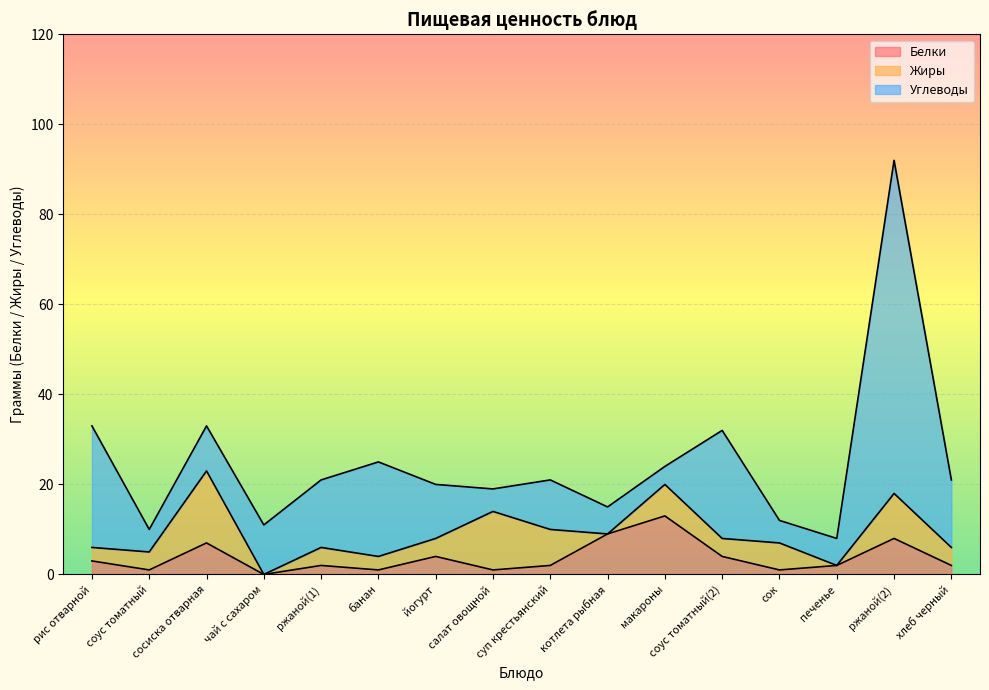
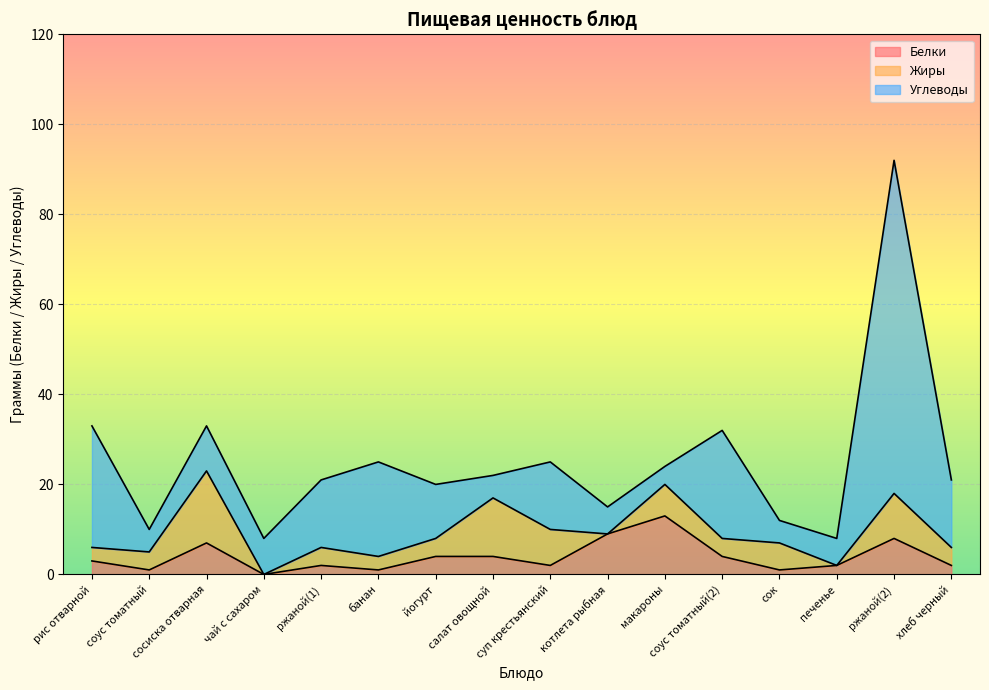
  {
    "Белки": {
      "рис отварной": 3,
      "соус томатный": 1,
      "сосиска отварная": 7,
      "ржаной(1)": 2,
      "банан": 1,
      "йогурт": 4,
-     "салат овощной": 1,
+     "салат овощной": 4,
      "суп крестьянский": 2,
      "макароны": 13,
      "соус томатный(2)": 4,
      "сок": 1,
      "ржаной(2)": 8,
      "хлеб черный": 2
    },
    "Жиры": {
      "рис отварной": 3,
      "соус томатный": 4,
      "сосиска отварная": 16,
      "ржаной(1)": 4,
      "банан": 3,
      "йогурт": 4,
      "салат овощной": 13,
      "суп крестьянский": 8,
      "макароны": 7,
      "соус томатный(2)": 4,
      "сок": 6,
      "ржаной(2)": 10,
      "хлеб черный": 4
    },
    "Углеводы": {
      "рис отварной": 27,
      "соус томатный": 5,
      "сосиска отварная": 10,
-     "чай с сахаром": 11,
+     "чай с сахаром": 8,
      "ржаной(1)": 15,
      "банан": 21,
      "йогурт": 12,
      "салат овощной": 5,
-     "суп крестьянский": 11,
+     "суп крестьянский": 15,
      "котлета рыбная": 6,
      "макароны": 4,
      "соус томатный(2)": 24,
      "сок": 5,
      "печенье": 6,
      "ржаной(2)": 74,
      "хлеб черный": 15
    }
  }
